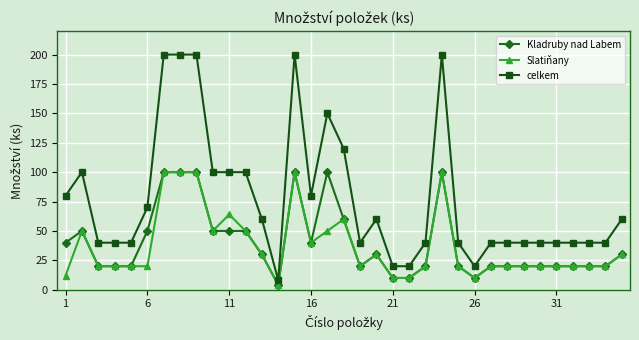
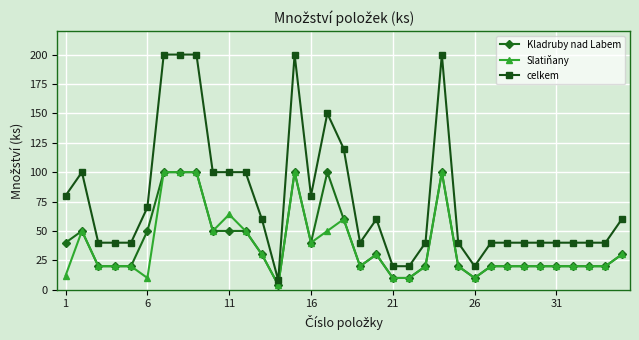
  {
    "Slatiňany": {
      "1": 12,
-     "6": 20,
+     "6": 10,
      "11": 64
    }
  }
